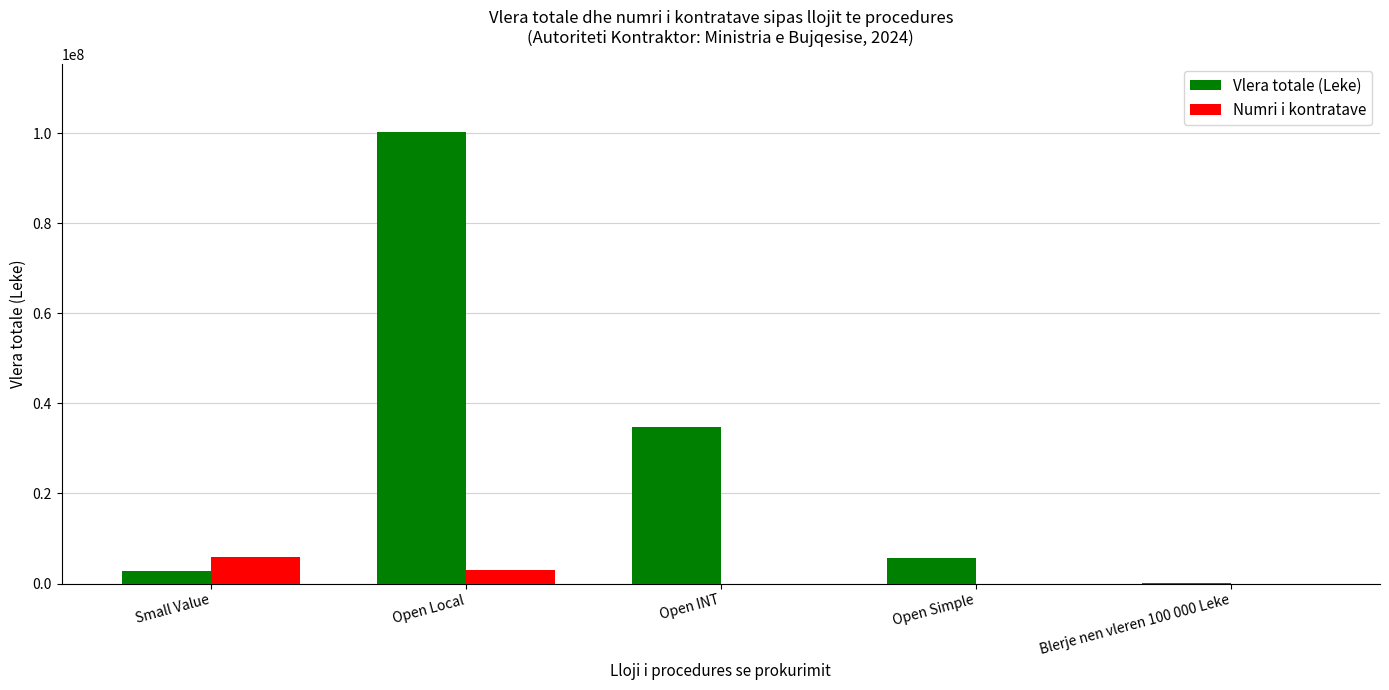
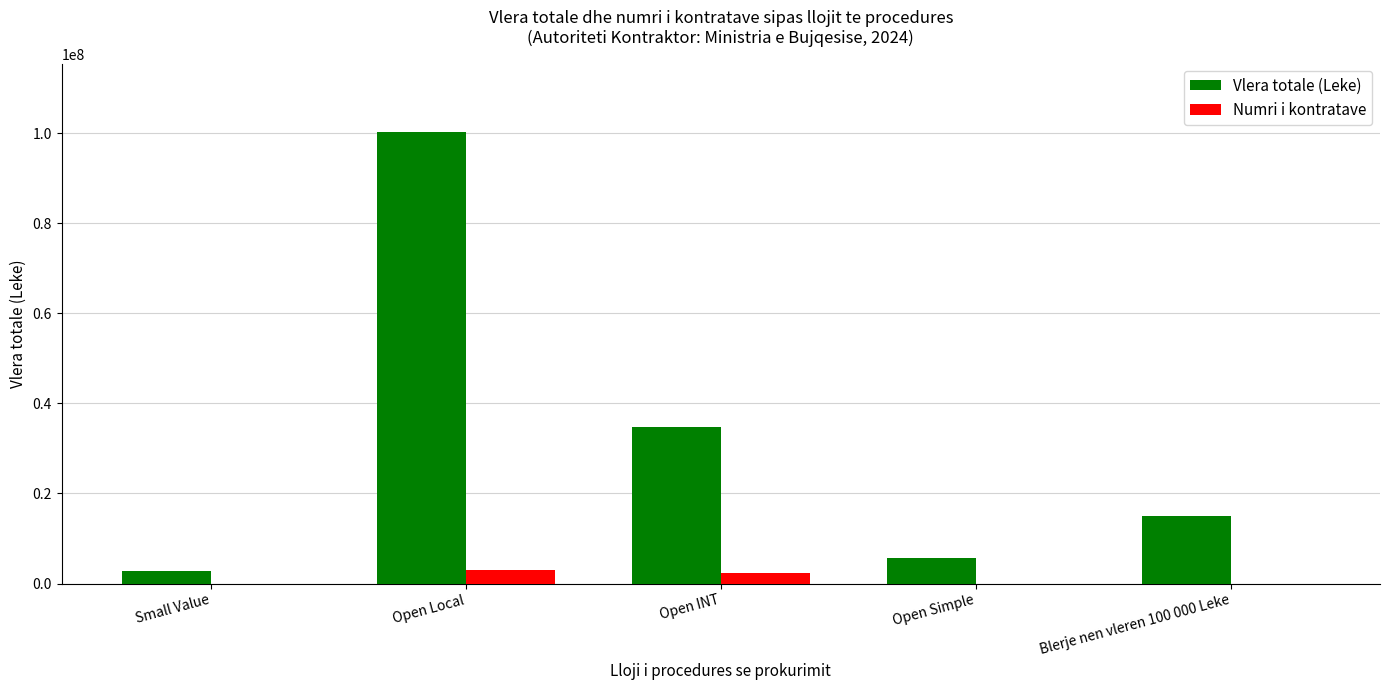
  {
    "Vlera totale (Leke)": {
      "Small Value": 3000000,
      "Open Local": 100000000,
      "Open INT": 35000000,
      "Open Simple": 6000000,
-     "Blerje nen vleren 100 000 Leke": 0
+     "Blerje nen vleren 100 000 Leke": 15000000
    },
    "Numri i kontratave": {
-     "Small Value": 6000000,
+     "Small Value": 0,
      "Open Local": 3000000,
-     "Open INT": 0
+     "Open INT": 2000000
    }
  }
